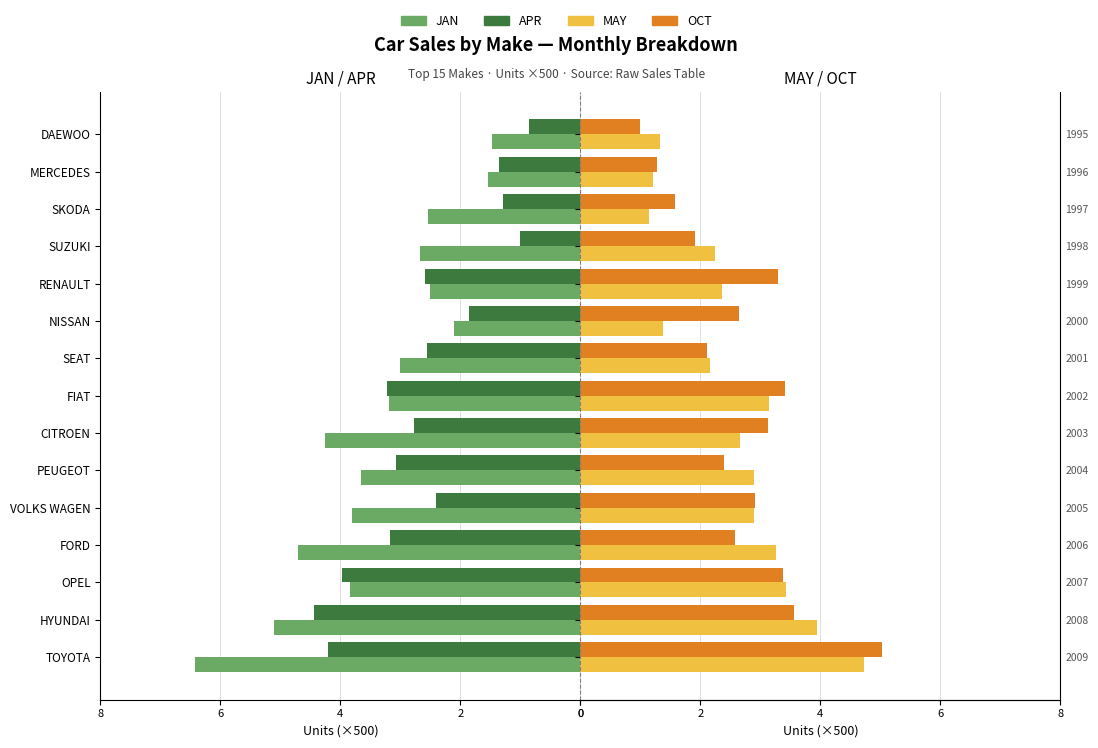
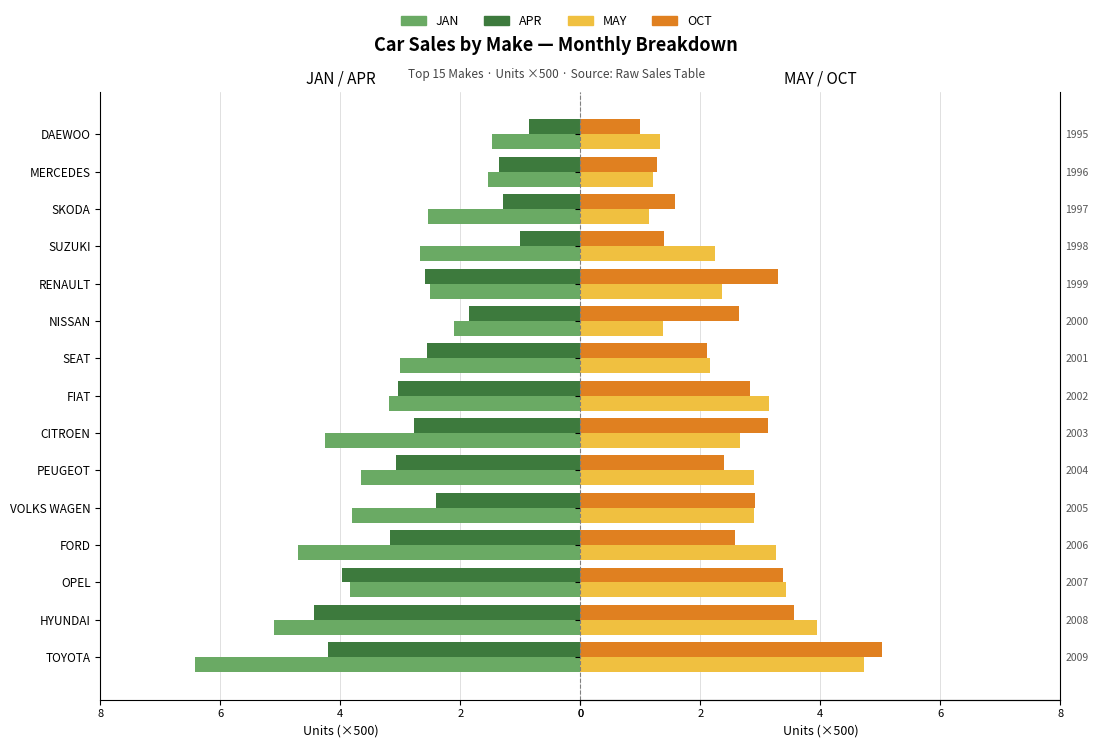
  {
    "JAN / APR": {
      "JAN": {
        "DAEWOO": 1.5,
        "MERCEDES": 1.5,
        "SKODA": 2.5,
        "SUZUKI": 2.7,
        "RENAULT": 2.5,
        "NISSAN": 2.1,
        "SEAT": 3.0,
        "FIAT": 3.2,
        "CITROEN": 4.3,
        "PEUGEOT": 3.7,
        "VOLKS WAGEN": 3.8,
        "FORD": 4.7,
        "OPEL": 3.8,
        "HYUNDAI": 5.1,
        "TOYOTA": 6.4
      },
      "APR": {
        "DAEWOO": 0.9,
        "MERCEDES": 1.4,
        "SKODA": 1.3,
        "SUZUKI": 1.0,
        "RENAULT": 2.6,
        "NISSAN": 1.9,
        "SEAT": 2.6,
-       "FIAT": 3.2,
+       "FIAT": 3.0,
        "CITROEN": 2.8,
        "PEUGEOT": 3.1,
        "VOLKS WAGEN": 2.4,
        "FORD": 3.2,
        "OPEL": 4.0,
        "HYUNDAI": 4.4,
        "TOYOTA": 4.2
      }
    },
    "MAY / OCT": {
      "MAY": {
        "1995": 1.3,
        "1996": 1.2,
        "1997": 1.2,
        "1998": 2.2,
        "1999": 2.4,
        "2000": 1.4,
        "2001": 2.2,
        "2002": 3.2,
        "2003": 2.7,
        "2004": 2.9,
        "2005": 2.9,
        "2006": 3.3,
        "2007": 3.4,
        "2008": 3.9,
        "2009": 4.7
      },
      "OCT": {
        "1995": 1.0,
        "1996": 1.3,
        "1997": 1.6,
-       "1998": 1.9,
+       "1998": 1.4,
        "1999": 3.3,
        "2000": 2.6,
        "2001": 2.1,
-       "2002": 3.4,
+       "2002": 2.8,
        "2003": 3.1,
        "2004": 2.4,
        "2005": 2.9,
        "2006": 2.6,
        "2007": 3.4,
        "2008": 3.6,
        "2009": 5.0
      }
    }
  }
